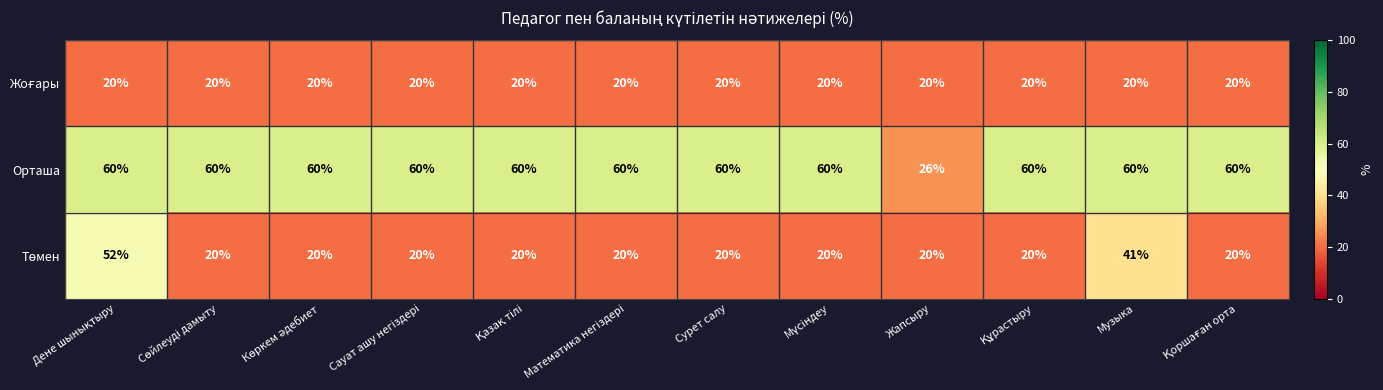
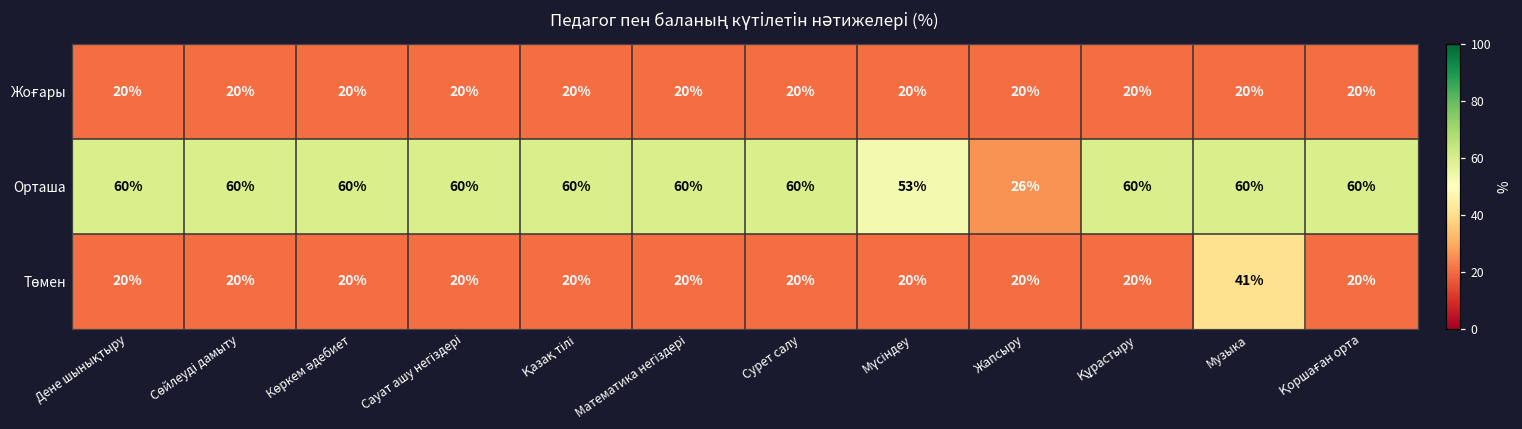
  {
    "Жоғары": {
      "Дене шынықтыру": "20%",
      "Сөйлеуді дамыту": "20%",
      "Көркем әдебиет": "20%",
      "Сауат ашу негіздері": "20%",
      "Қазақ тілі": "20%",
      "Математика негіздері": "20%",
      "Сурет салу": "20%",
      "Мүсіндеу": "20%",
      "Жапсыру": "20%",
      "Құрастыру": "20%",
      "Музыка": "20%",
      "Қоршаған орта": "20%"
    },
    "Орташа": {
      "Дене шынықтыру": "60%",
      "Сөйлеуді дамыту": "60%",
      "Көркем әдебиет": "60%",
      "Сауат ашу негіздері": "60%",
      "Қазақ тілі": "60%",
      "Математика негіздері": "60%",
      "Сурет салу": "60%",
-     "Мүсіндеу": "60%",
+     "Мүсіндеу": "53%",
      "Жапсыру": "26%",
      "Құрастыру": "60%",
      "Музыка": "60%",
      "Қоршаған орта": "60%"
    },
    "Төмен": {
-     "Дене шынықтыру": "52%",
+     "Дене шынықтыру": "20%",
      "Сөйлеуді дамыту": "20%",
      "Көркем әдебиет": "20%",
      "Сауат ашу негіздері": "20%",
      "Қазақ тілі": "20%",
      "Математика негіздері": "20%",
      "Сурет салу": "20%",
      "Мүсіндеу": "20%",
      "Жапсыру": "20%",
      "Құрастыру": "20%",
      "Музыка": "41%",
      "Қоршаған орта": "20%"
    }
  }
